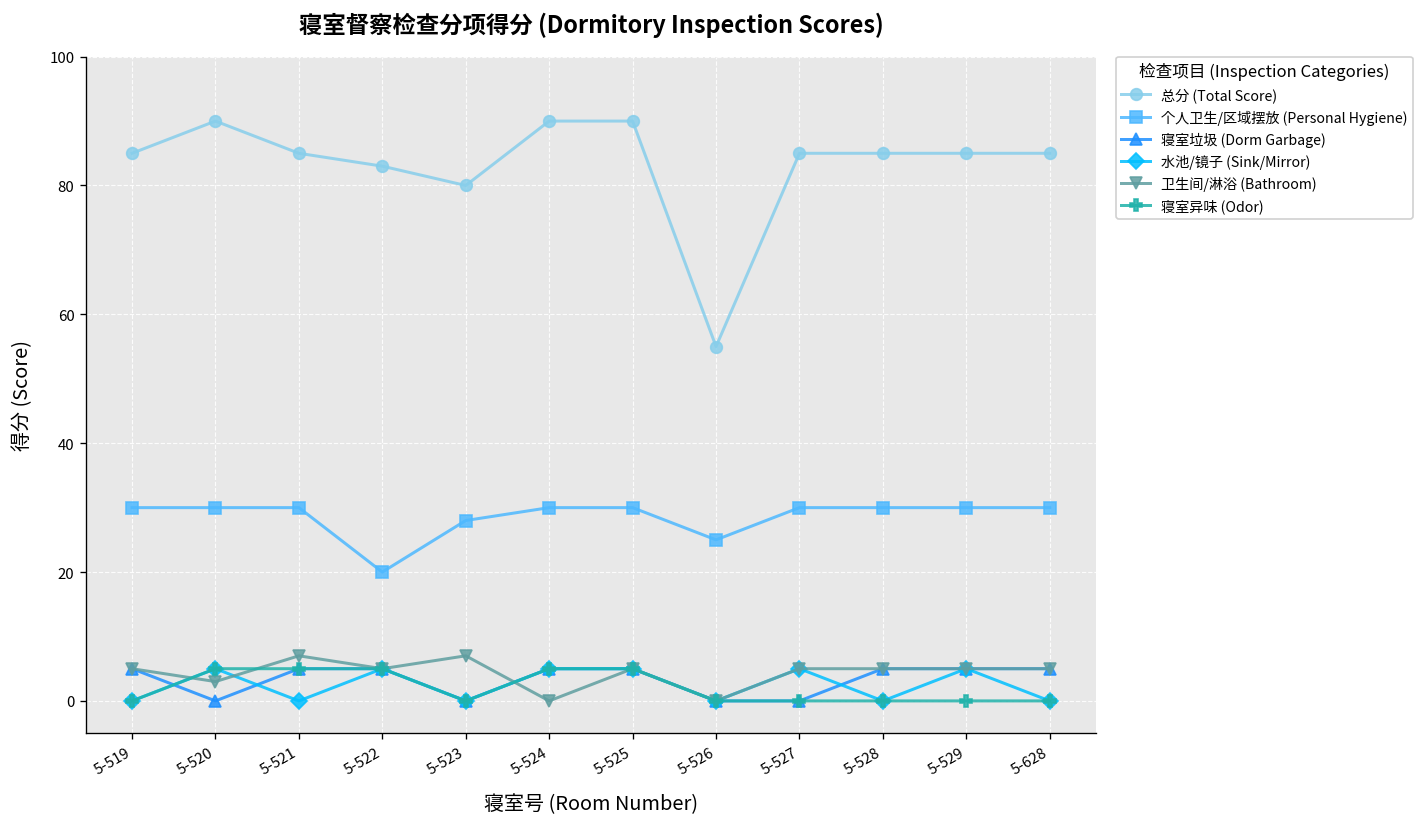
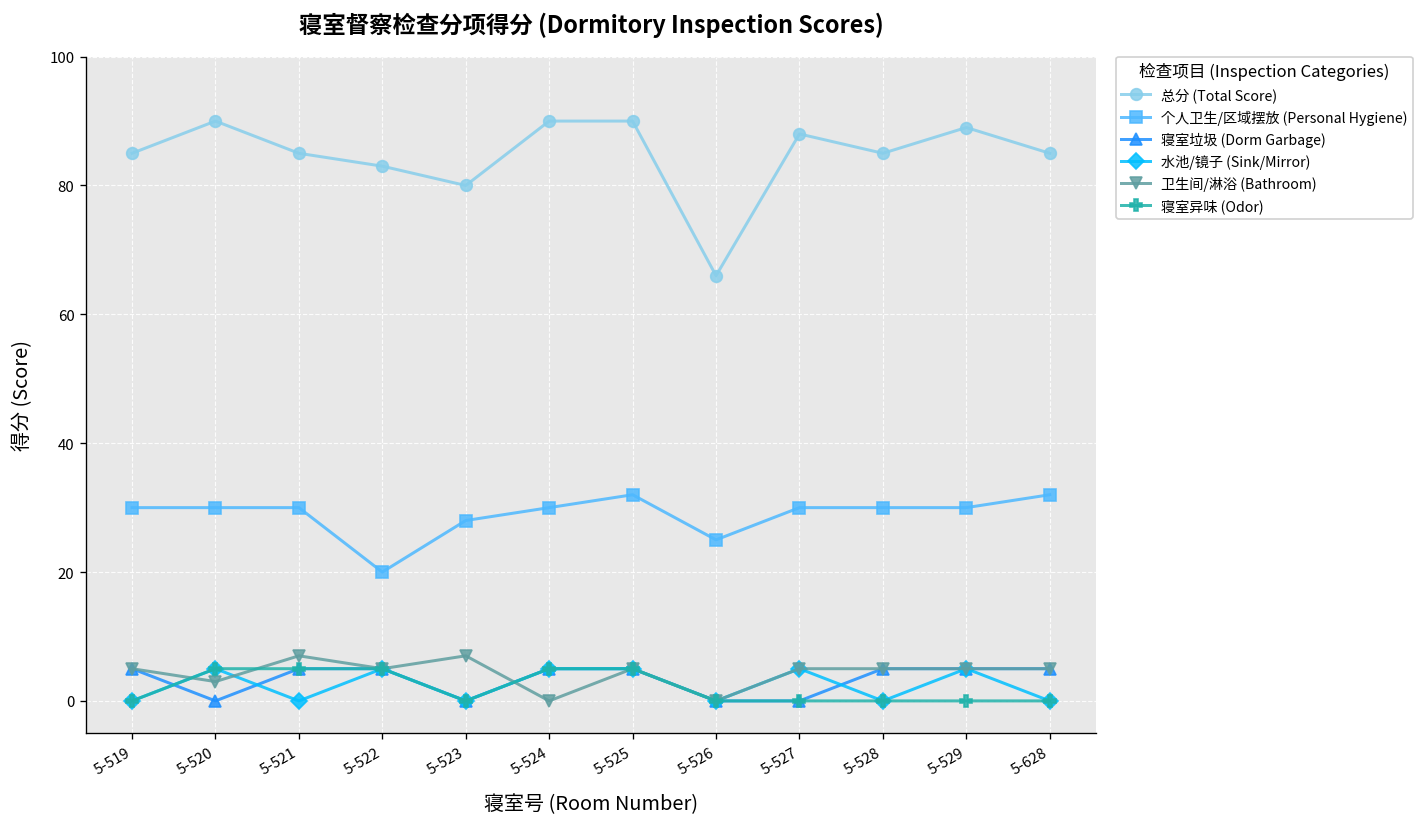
  {
    "总分 (Total Score)": {
      "5-519": 85,
      "5-520": 90,
      "5-521": 85,
      "5-522": 83,
      "5-523": 80,
      "5-524": 90,
      "5-525": 90,
-     "5-526": 55,
-     "5-527": 85,
+     "5-526": 66,
+     "5-527": 88,
      "5-528": 85,
-     "5-529": 85,
+     "5-529": 89,
      "5-628": 85
    },
    "个人卫生/区域摆放 (Personal Hygiene)": {
      "5-519": 30,
      "5-520": 30,
      "5-521": 30,
      "5-522": 20,
      "5-523": 28,
      "5-524": 30,
-     "5-525": 30,
+     "5-525": 32,
      "5-526": 25,
      "5-527": 30,
      "5-528": 30,
      "5-529": 30,
-     "5-628": 30
+     "5-628": 32
    },
    "卫生间/淋浴 (Bathroom)": {
      "5-520": 3,
      "5-521": 7,
      "5-523": 7,
      "5-524": 0
    },
    "寝室异味 (Odor)": {
      "5-529": 0
    }
  }
